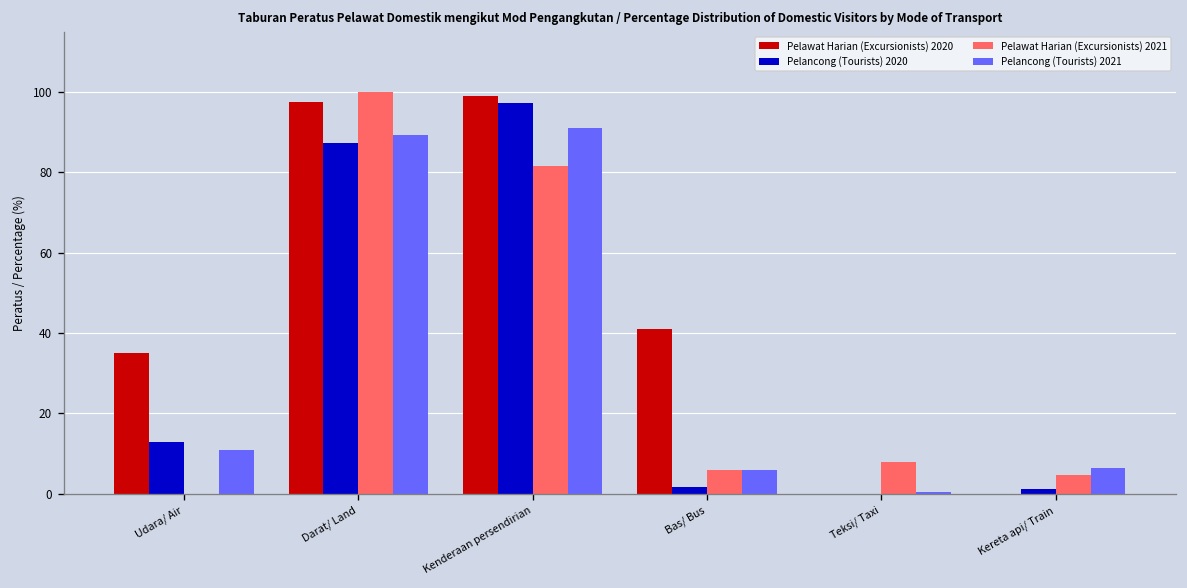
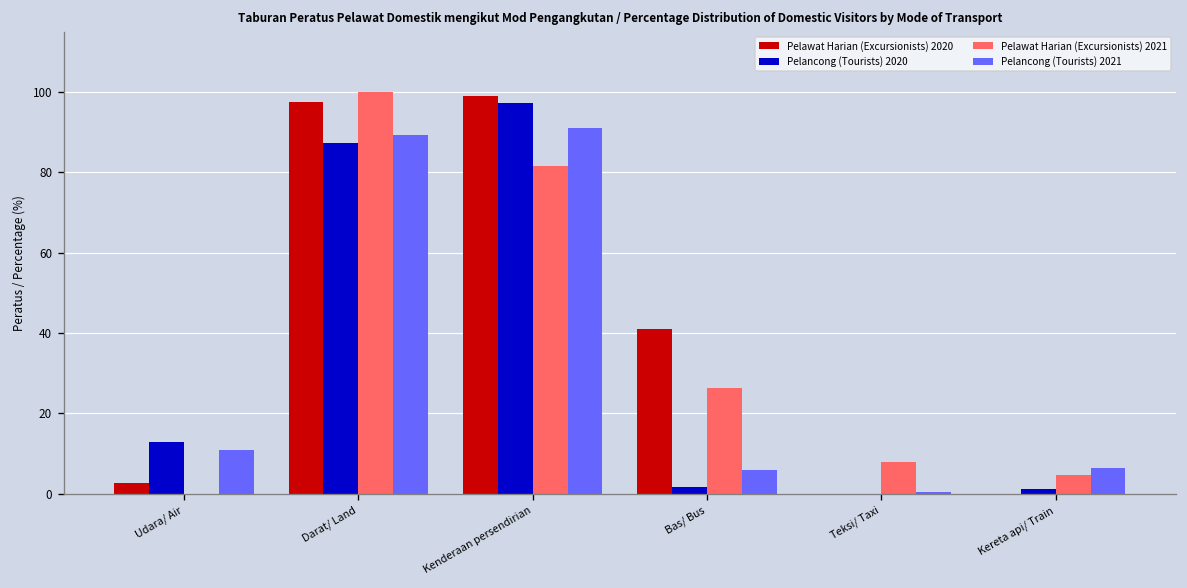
  {
    "Pelawat Harian (Excursionists) 2020": {
-     "Udara/ Air": 35,
+     "Udara/ Air": 3,
      "Darat/ Land": 97,
      "Kenderaan persendirian": 99,
      "Bas/ Bus": 41,
      "Teksi/ Taxi": 0,
      "Kereta api/ Train": 0
    },
    "Pelancong (Tourists) 2020": {
      "Udara/ Air": 13,
      "Darat/ Land": 87,
      "Kenderaan persendirian": 97,
      "Bas/ Bus": 2,
      "Teksi/ Taxi": 0,
      "Kereta api/ Train": 1
    },
    "Pelawat Harian (Excursionists) 2021": {
      "Udara/ Air": 0,
      "Darat/ Land": 100,
      "Kenderaan persendirian": 81,
-     "Bas/ Bus": 6,
+     "Bas/ Bus": 26,
      "Teksi/ Taxi": 8,
      "Kereta api/ Train": 5
    },
    "Pelancong (Tourists) 2021": {
      "Udara/ Air": 11,
      "Darat/ Land": 89,
      "Kenderaan persendirian": 91,
      "Bas/ Bus": 6,
      "Kereta api/ Train": 6
    }
  }
